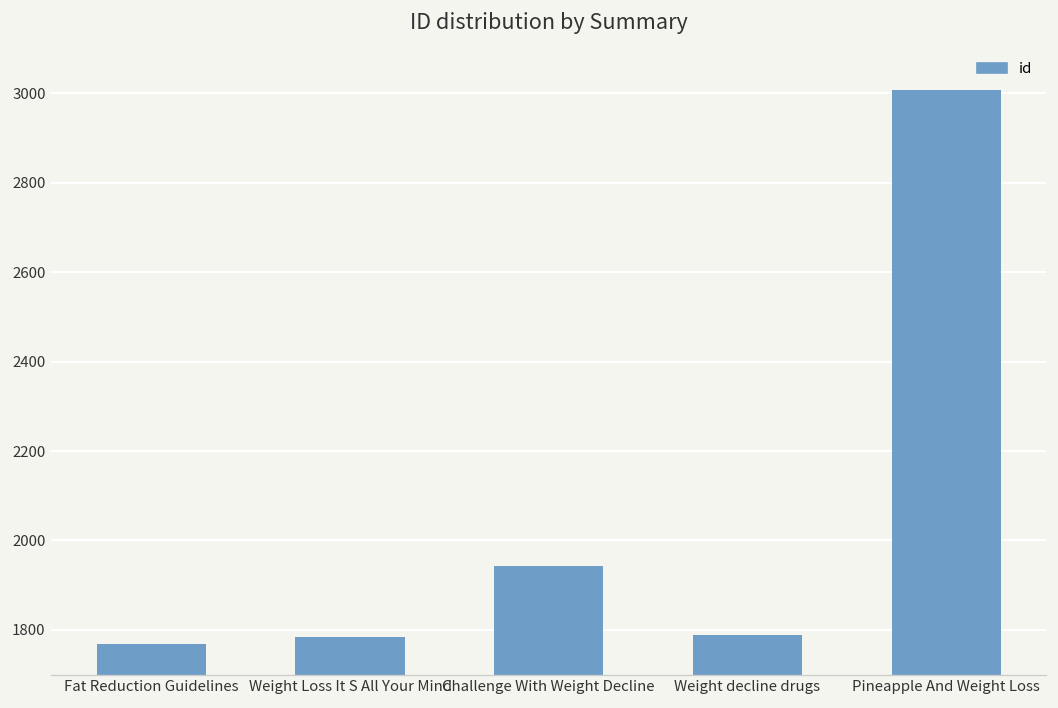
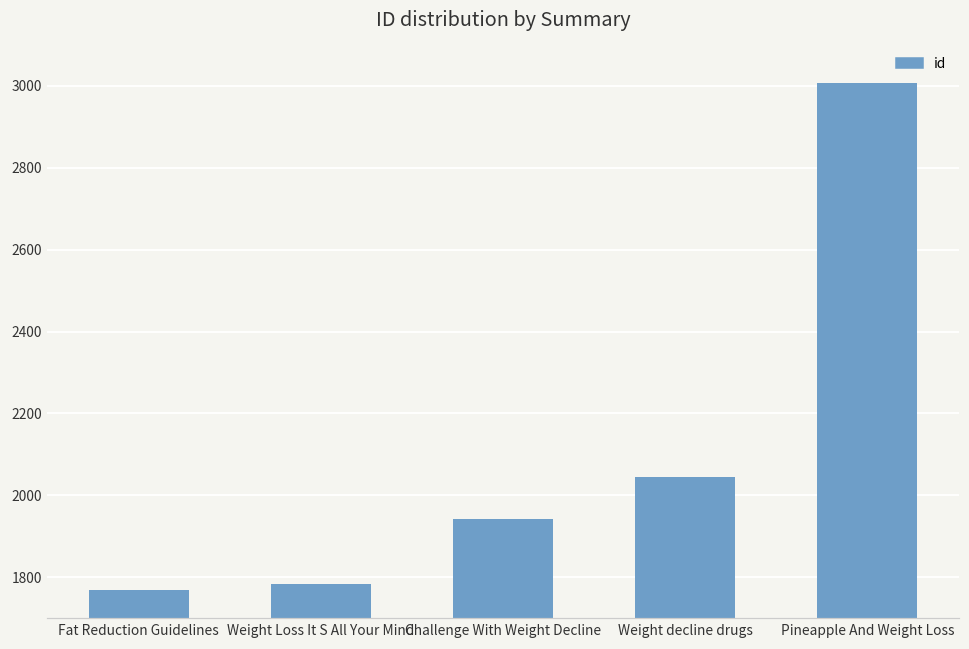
  {
    "Fat Reduction Guidelines": 1770,
    "Weight Loss It S All Your Mind": 1790,
    "Challenge With Weight Decline": 1940,
-   "Weight decline drugs": 1790,
+   "Weight decline drugs": 2040,
    "Pineapple And Weight Loss": 3010
  }
